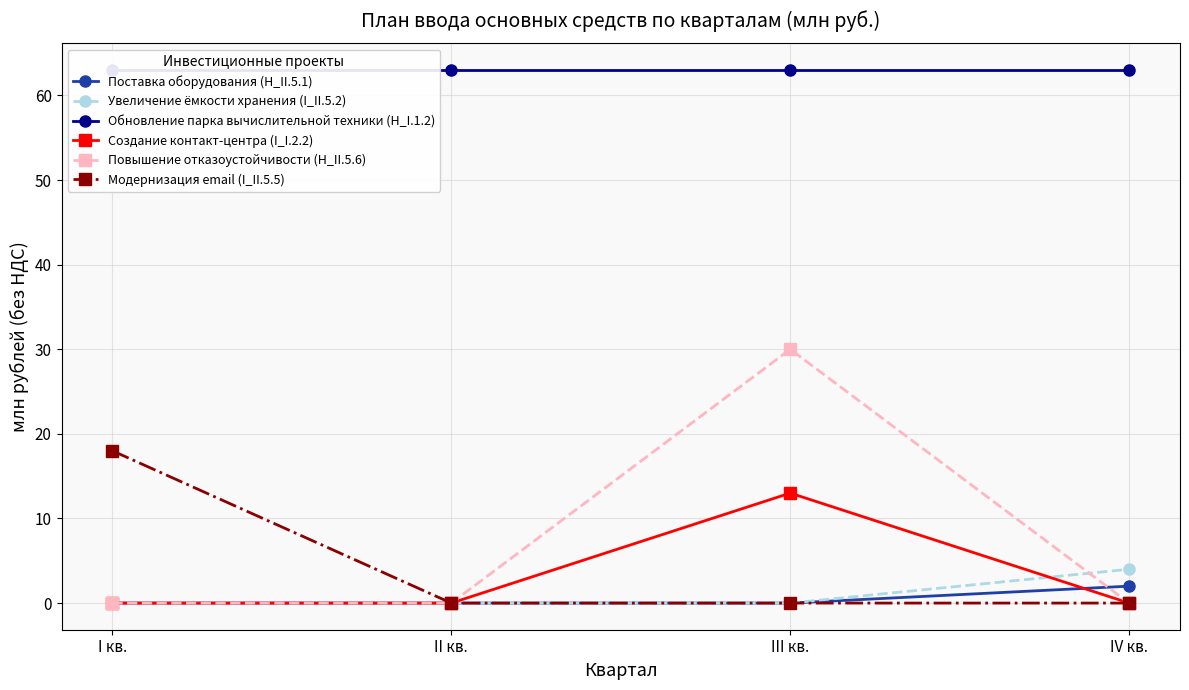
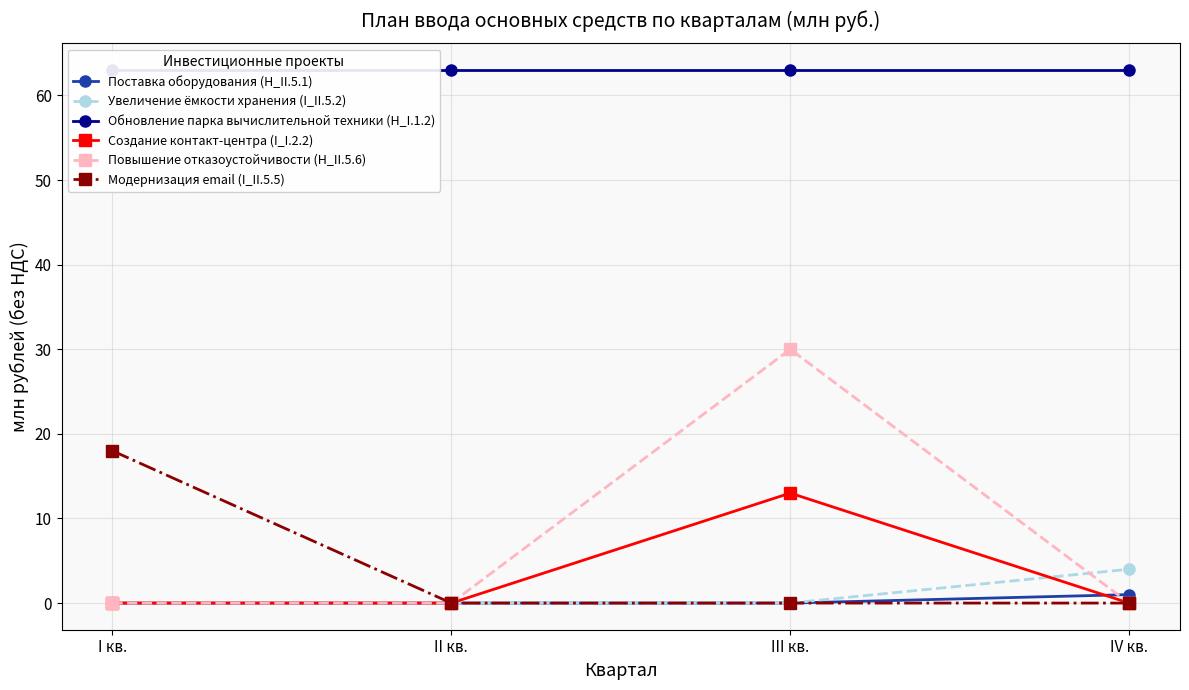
  {
    "Поставка оборудования (H_II.5.1)": {
-     "IV кв.": 2
+     "IV кв.": 1
    },
    "Увеличение ёмкости хранения (I_II.5.2)": {
      "IV кв.": 4
    },
    "Обновление парка вычислительной техники (H_I.1.2)": {
      "II кв.": 63,
      "III кв.": 63,
      "IV кв.": 63
    },
    "Создание контакт-центра (I_I.2.2)": {
      "III кв.": 13
    },
    "Повышение отказоустойчивости (H_II.5.6)": {
      "III кв.": 30
    },
    "Модернизация email (I_II.5.5)": {
      "I кв.": 18
    }
  }
